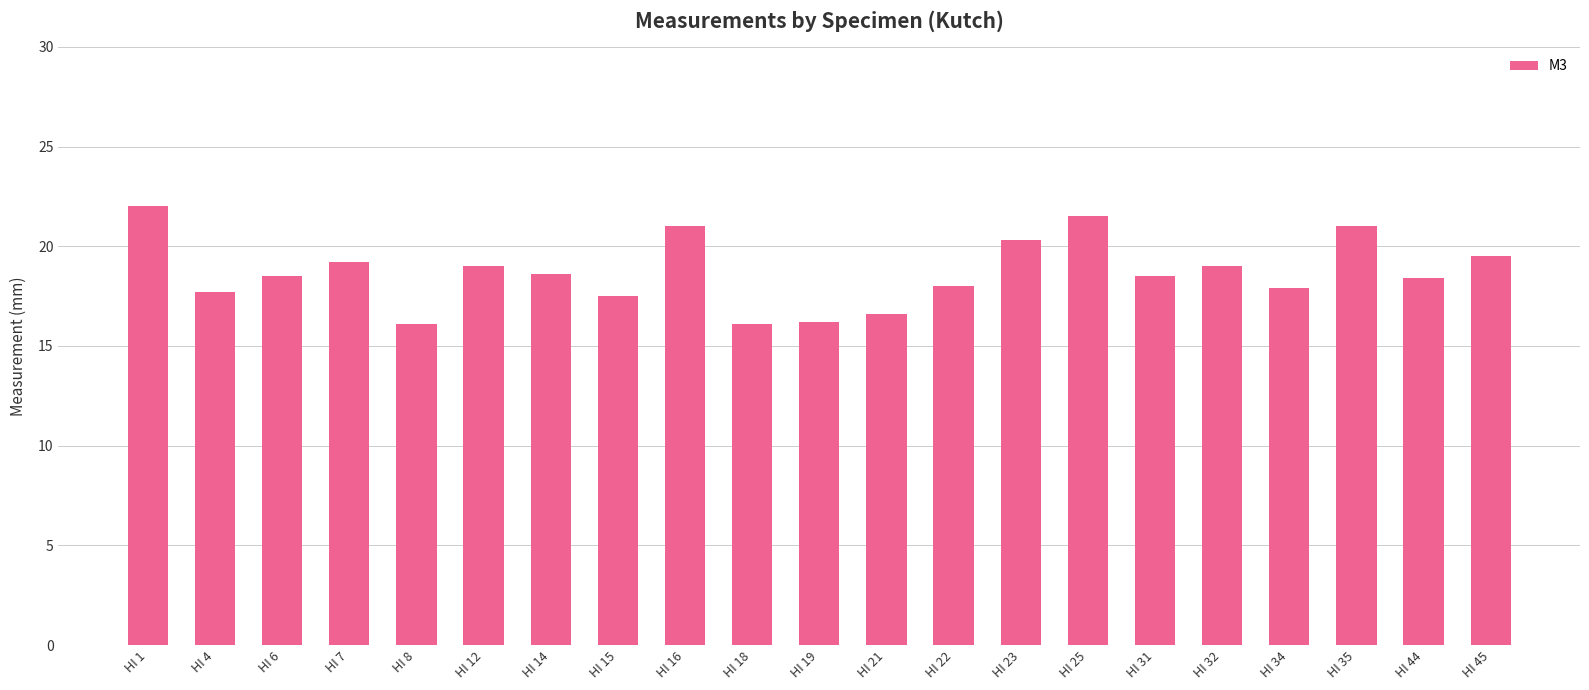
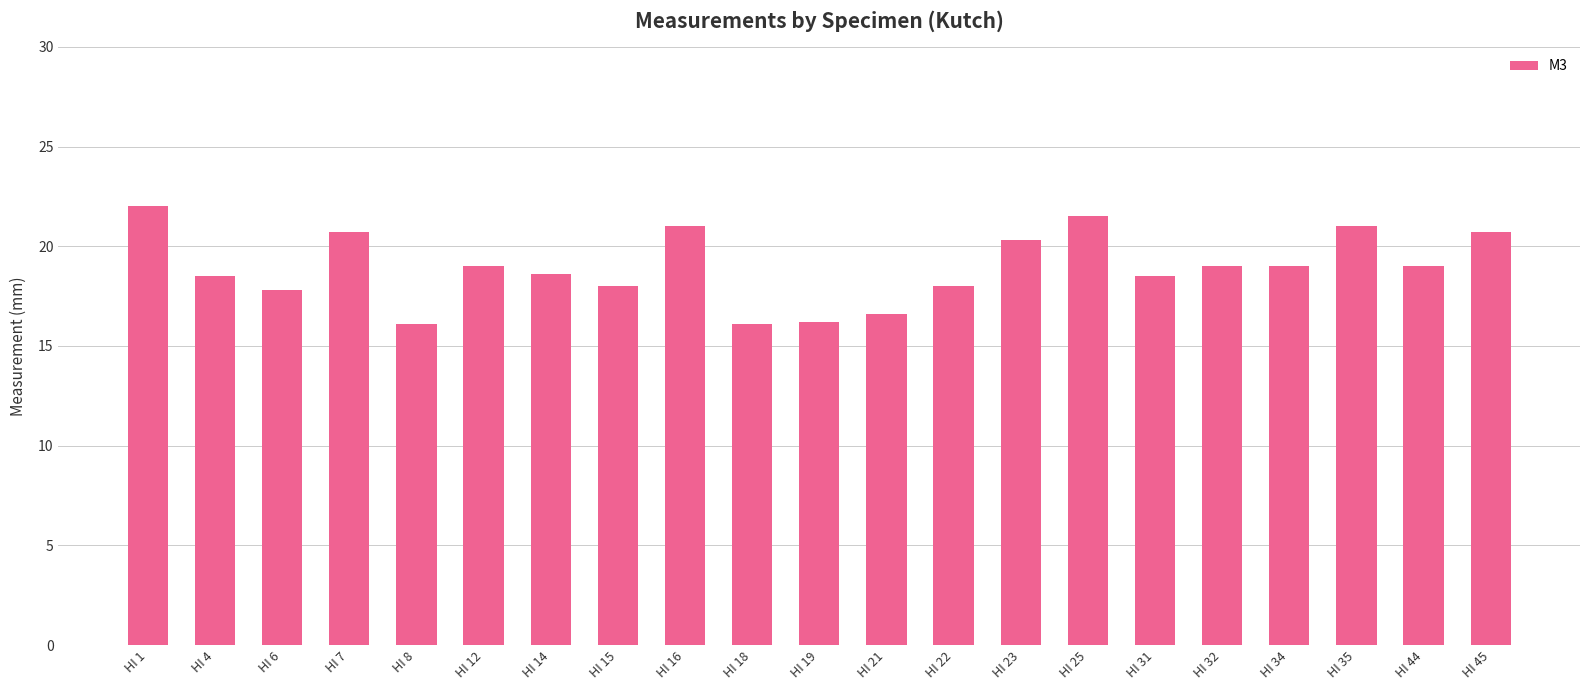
  {
    "HI 1": 22.0,
-   "HI 4": 17.7,
-   "HI 6": 18.5,
-   "HI 7": 19.2,
+   "HI 4": 18.5,
+   "HI 6": 17.8,
+   "HI 7": 20.7,
    "HI 8": 16.1,
    "HI 12": 19.0,
    "HI 14": 18.6,
-   "HI 15": 17.5,
+   "HI 15": 18.0,
    "HI 16": 21.0,
    "HI 18": 16.1,
    "HI 19": 16.2,
    "HI 21": 16.6,
    "HI 22": 18.0,
    "HI 23": 20.3,
    "HI 25": 21.5,
    "HI 31": 18.5,
    "HI 32": 19.0,
-   "HI 34": 17.9,
+   "HI 34": 19.0,
    "HI 35": 21.0,
-   "HI 44": 18.4,
-   "HI 45": 19.5
+   "HI 44": 19.0,
+   "HI 45": 20.7
  }
